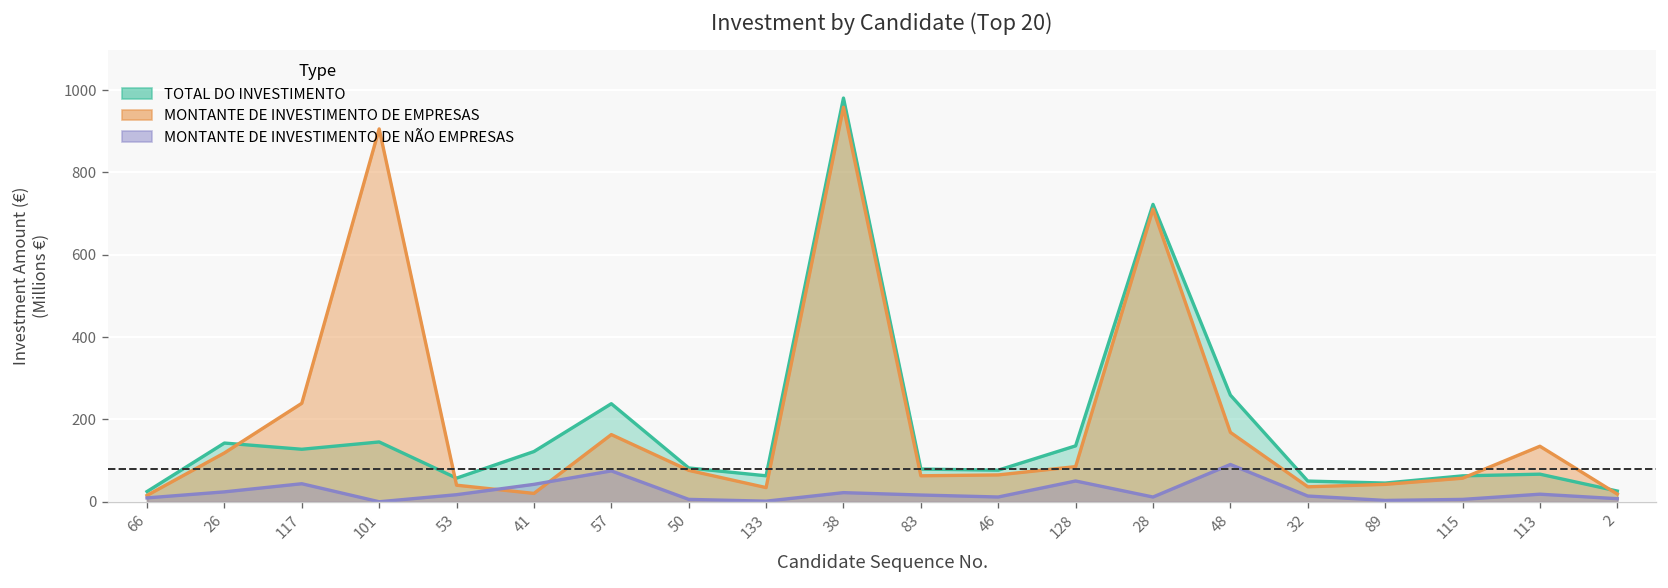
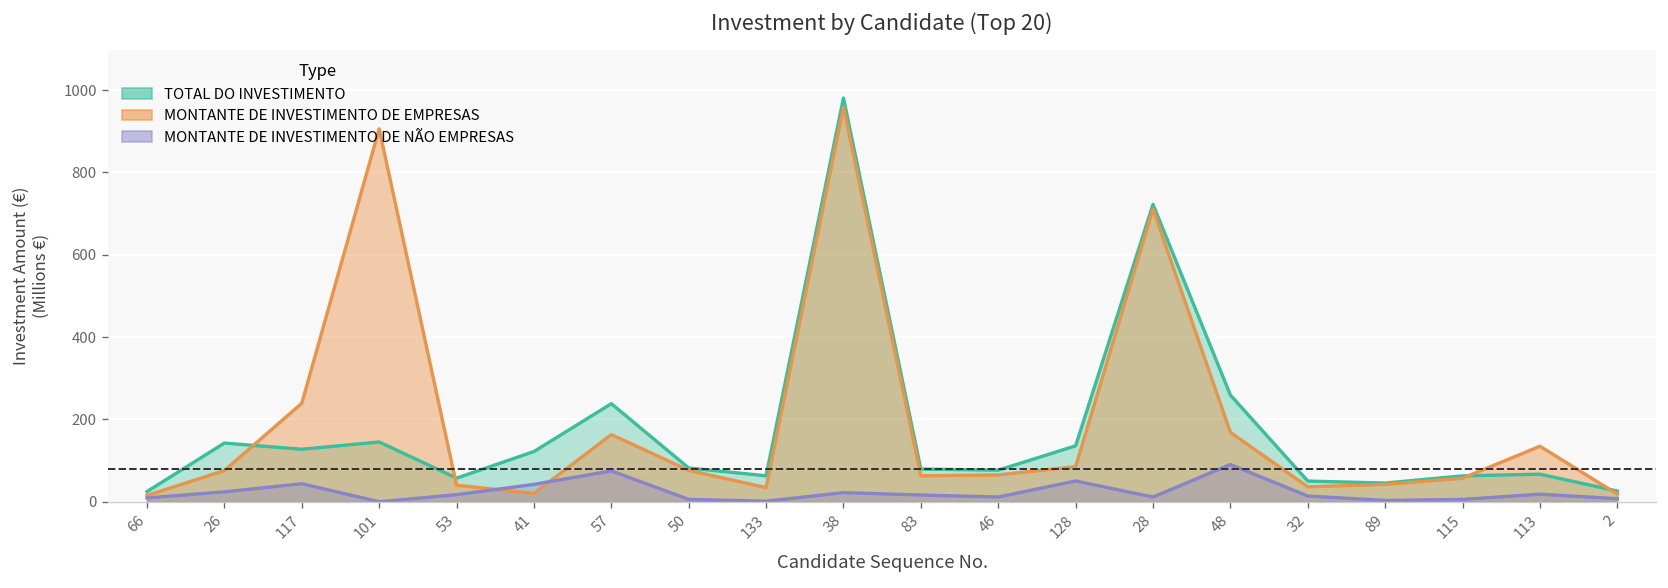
  {
    "MONTANTE DE INVESTIMENTO DE EMPRESAS": {
-     "26": 120,
+     "26": 80,
      "117": 240,
      "101": 910,
      "53": 40,
      "41": 20,
      "57": 160,
      "133": 30,
      "38": 960,
      "83": 60,
      "46": 70,
      "128": 90,
      "28": 710,
      "48": 170,
      "32": 40,
      "113": 130,
      "2": 20
    }
  }
